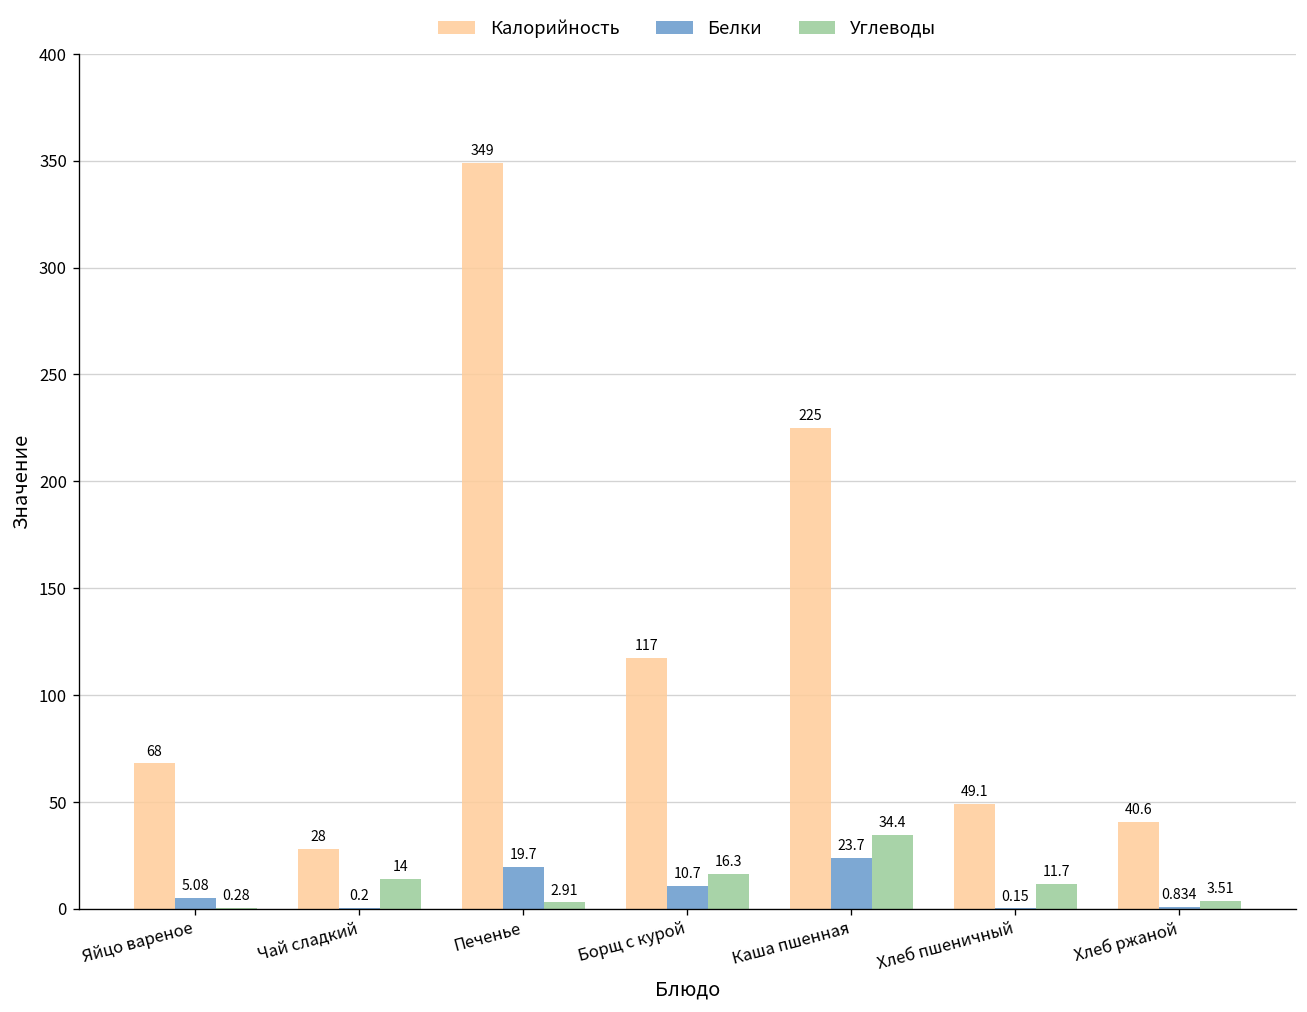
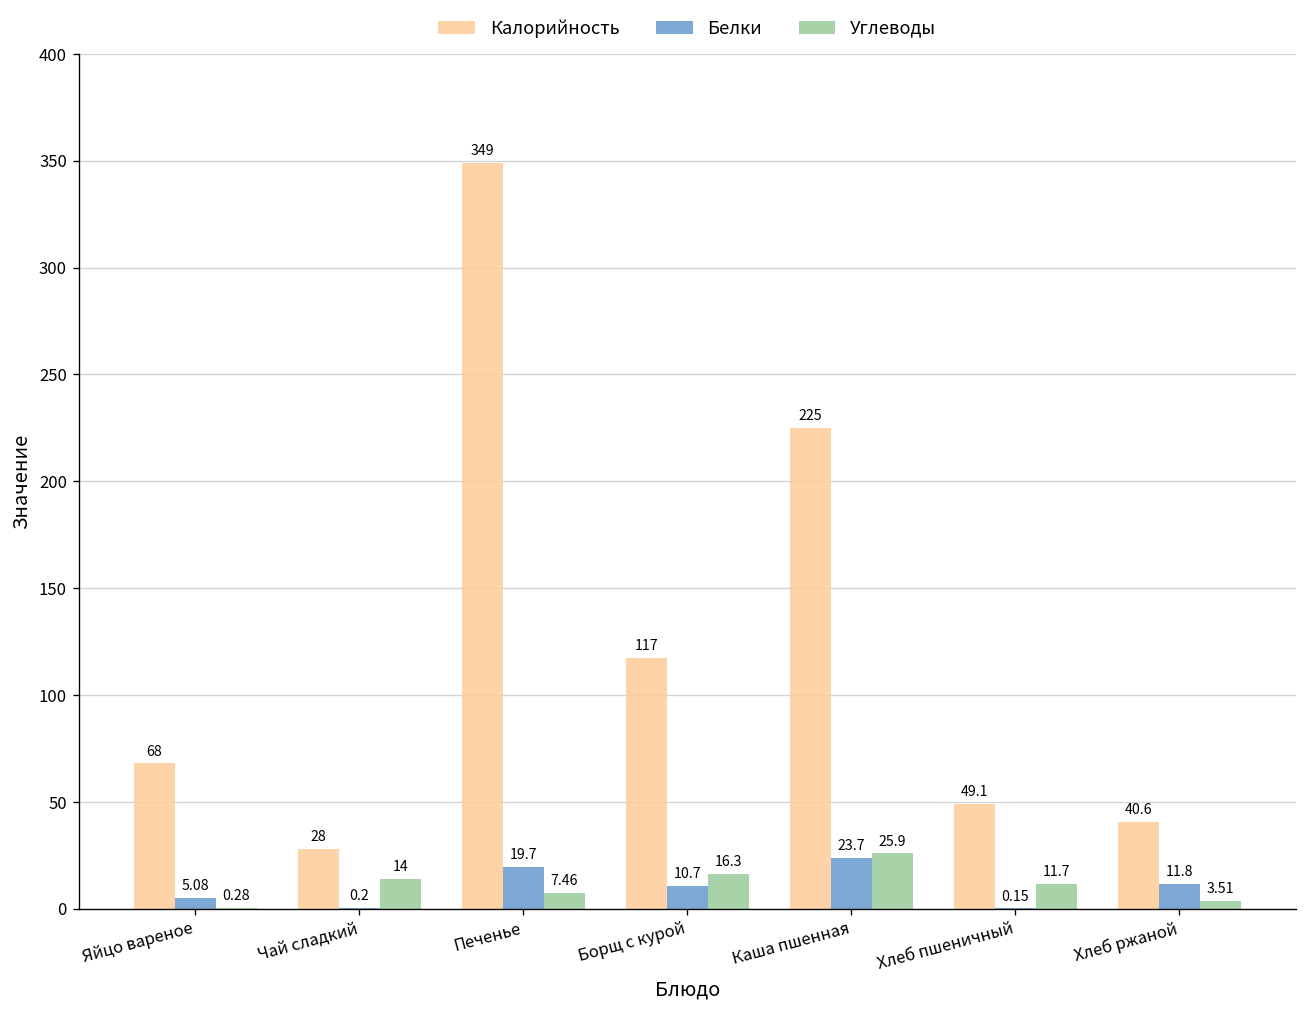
  {
    "Калорийность": {
      "Яйцо вареное": 68,
      "Чай сладкий": 28,
      "Печенье": 349,
      "Борщ с курой": 117,
      "Каша пшенная": 225,
      "Хлеб пшеничный": 49.1,
      "Хлеб ржаной": 40.6
    },
    "Белки": {
      "Яйцо вареное": 5.08,
      "Чай сладкий": 0.2,
      "Печенье": 19.7,
      "Борщ с курой": 10.7,
      "Каша пшенная": 23.7,
      "Хлеб пшеничный": 0.15,
-     "Хлеб ржаной": 0.834
+     "Хлеб ржаной": 11.8
    },
    "Углеводы": {
      "Яйцо вареное": 0.28,
      "Чай сладкий": 14,
-     "Печенье": 2.91,
+     "Печенье": 7.46,
      "Борщ с курой": 16.3,
-     "Каша пшенная": 34.4,
+     "Каша пшенная": 25.9,
      "Хлеб пшеничный": 11.7,
      "Хлеб ржаной": 3.51
    }
  }
